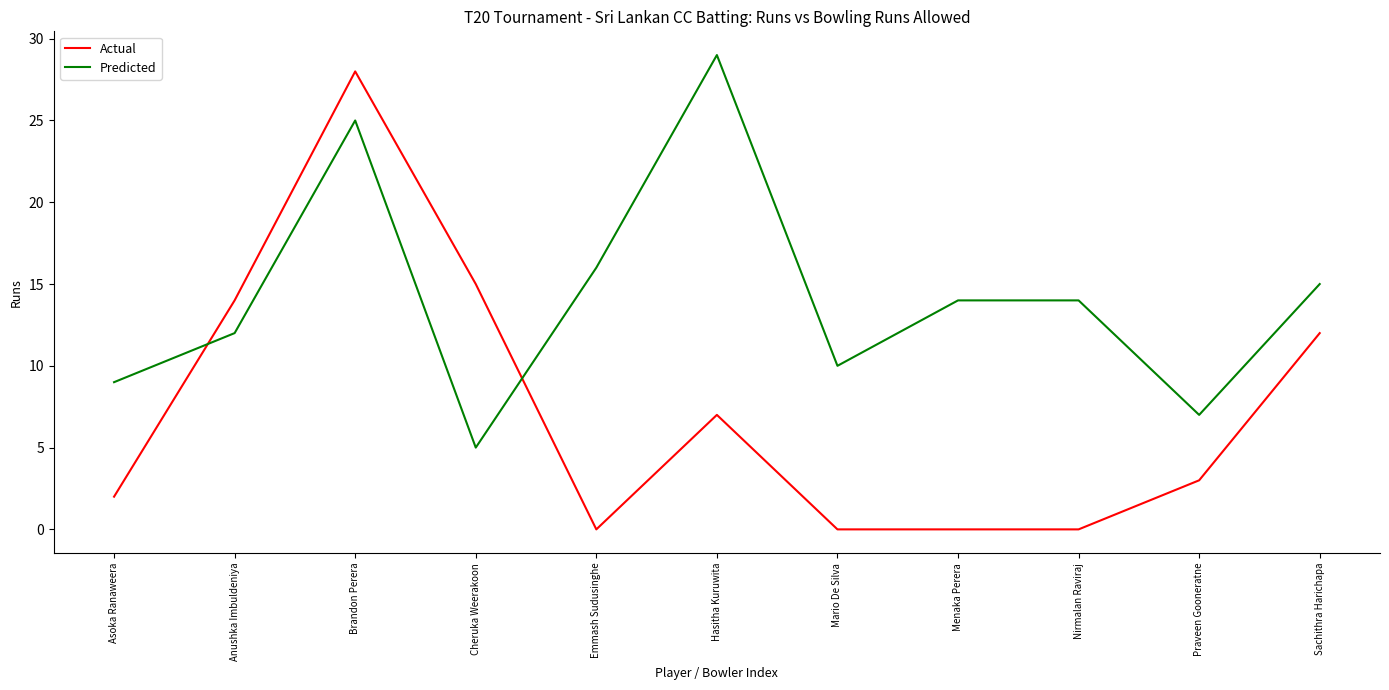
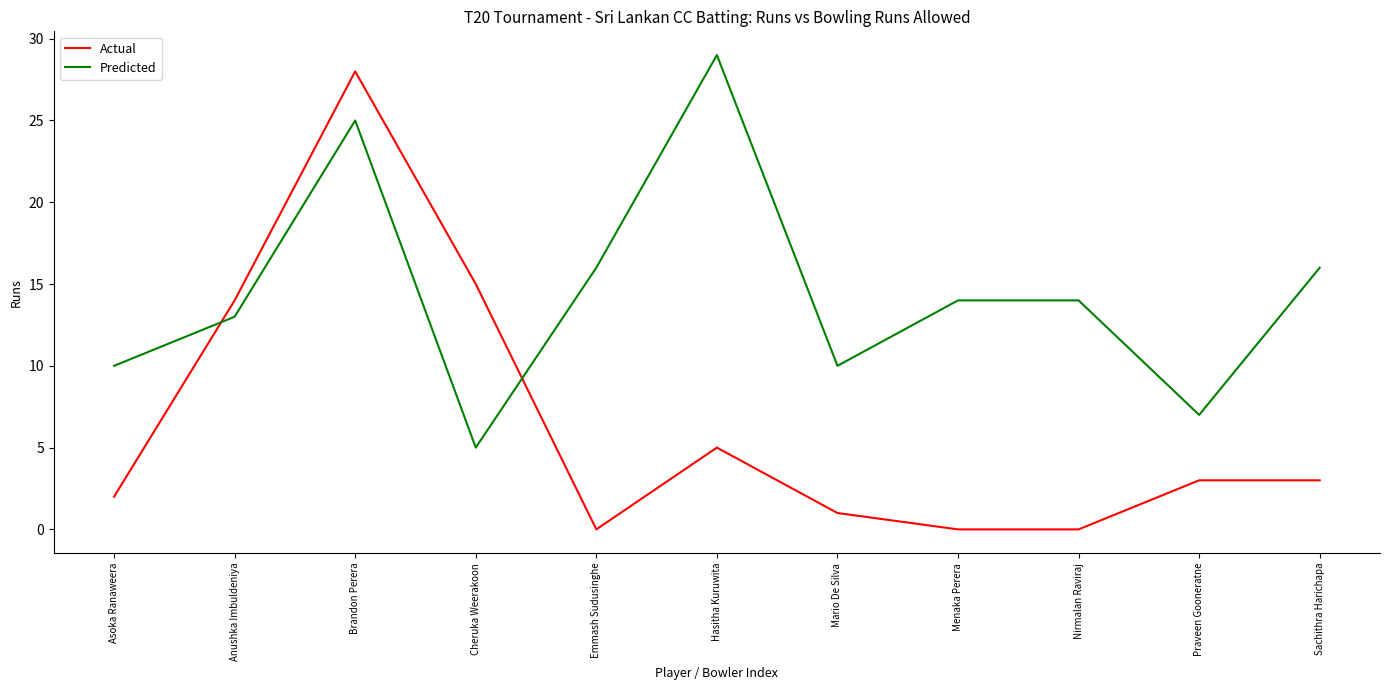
  {
    "Actual": {
      "Asoka Ranaweera": 2,
      "Anushka Imbuldeniya": 14,
      "Brandon Perera": 28,
      "Cheruka Weerakoon": 15,
      "Emmash Sudusinghe": 0,
-     "Hasitha Kuruwita": 7,
-     "Mario De Silva": 0,
+     "Hasitha Kuruwita": 5,
+     "Mario De Silva": 1,
      "Menaka Perera": 0,
      "Nirmalan Raviraj": 0,
      "Praveen Gooneratne": 3,
-     "Sachithra Harichapa": 12
+     "Sachithra Harichapa": 3
    },
    "Predicted": {
-     "Asoka Ranaweera": 9,
-     "Anushka Imbuldeniya": 12,
+     "Asoka Ranaweera": 10,
+     "Anushka Imbuldeniya": 13,
      "Brandon Perera": 25,
      "Cheruka Weerakoon": 5,
      "Emmash Sudusinghe": 16,
      "Hasitha Kuruwita": 29,
      "Mario De Silva": 10,
      "Menaka Perera": 14,
      "Nirmalan Raviraj": 14,
      "Praveen Gooneratne": 7,
-     "Sachithra Harichapa": 15
+     "Sachithra Harichapa": 16
    }
  }
